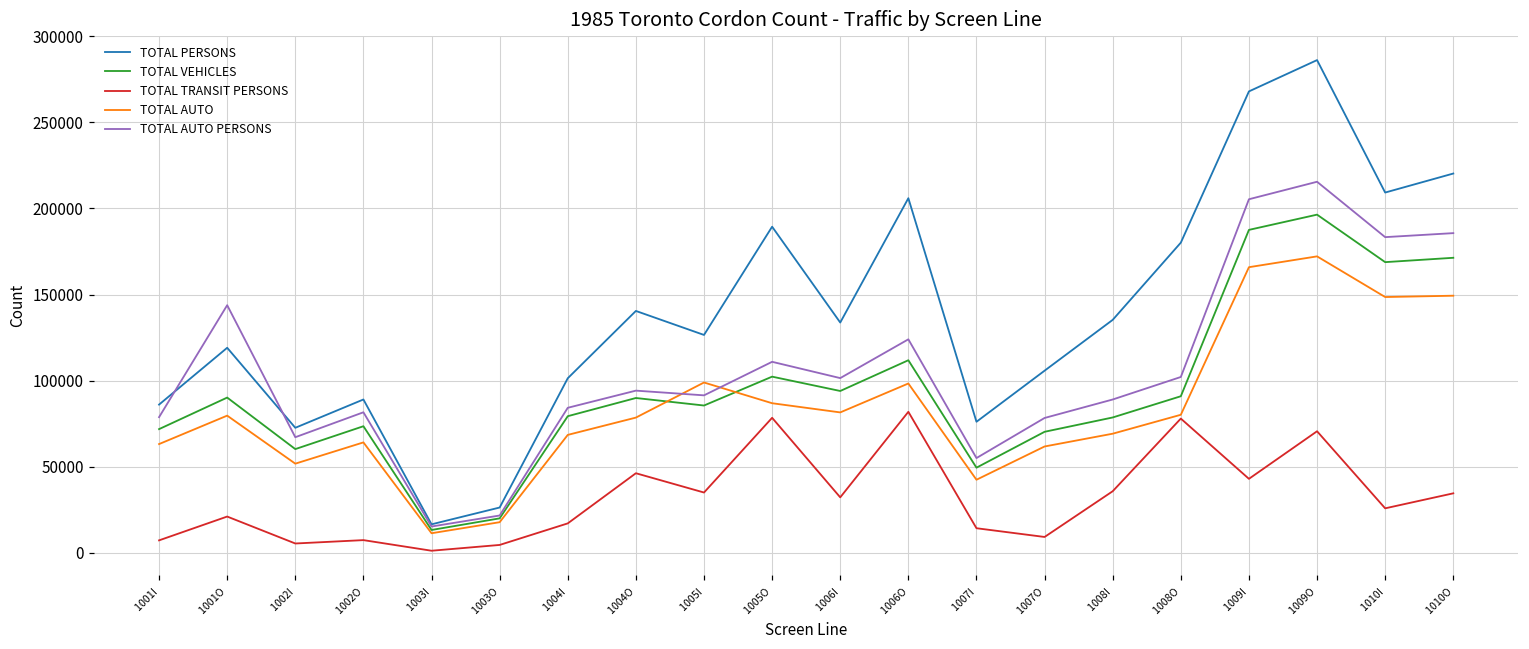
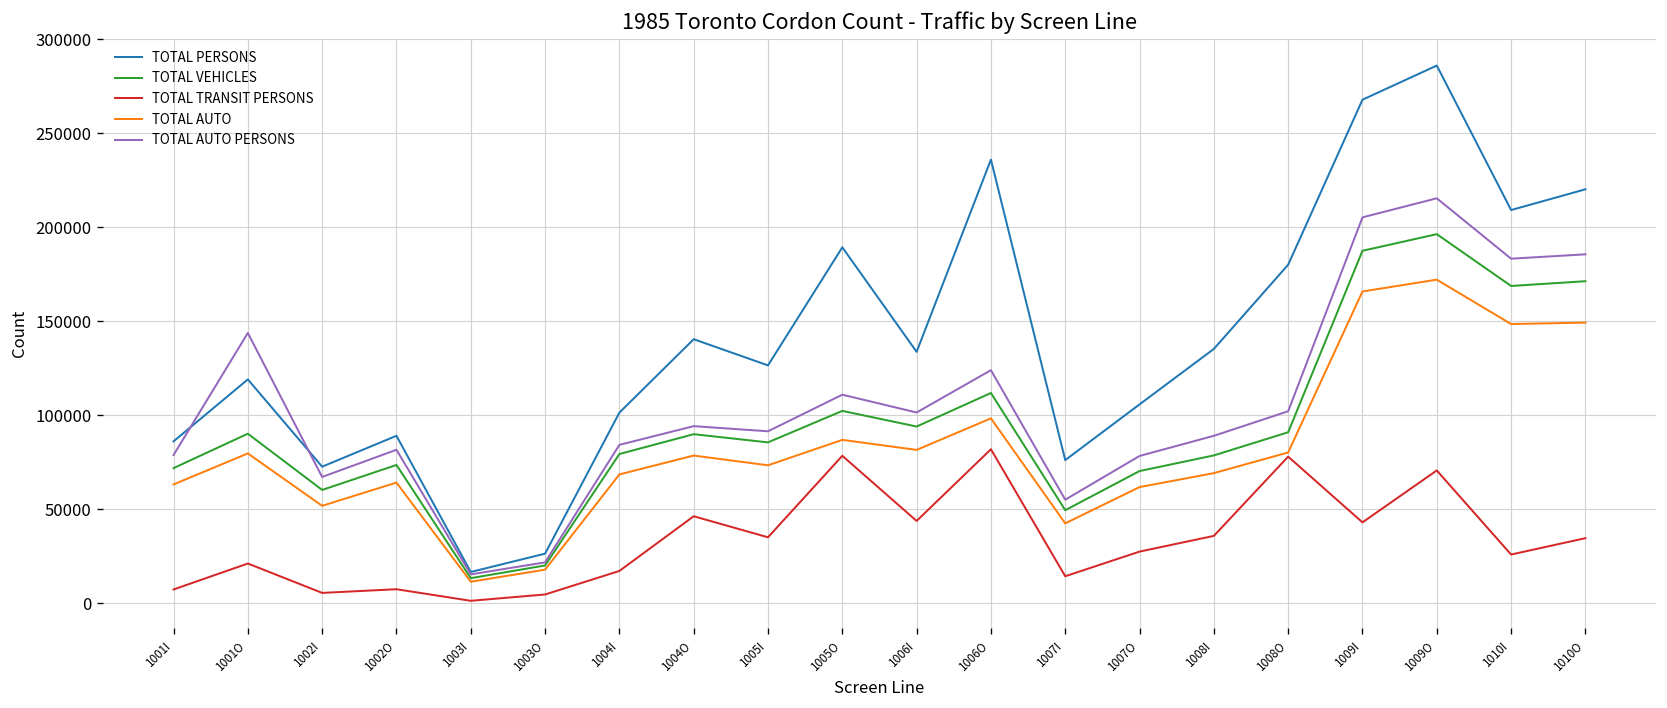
  {
    "TOTAL PERSONS": {
      "1001I": 86000,
      "1001O": 119000,
      "1002I": 73000,
      "1002O": 89000,
      "1003O": 26000,
      "1004I": 101000,
      "1004O": 140000,
      "1005I": 127000,
      "1005O": 189000,
      "1006I": 134000,
-     "1006O": 206000,
+     "1006O": 236000,
      "1007I": 76000,
      "1007O": 106000,
      "1008I": 135000,
      "1008O": 180000,
      "1009I": 268000,
      "1009O": 286000,
      "1010I": 209000,
      "1010O": 220000
    },
    "TOTAL VEHICLES": {
      "1001I": 72000,
      "1001O": 90000,
      "1002I": 60000,
      "1002O": 74000,
      "1003I": 13000,
      "1003O": 20000,
      "1004I": 79000,
      "1004O": 90000,
      "1005I": 86000,
      "1005O": 102000,
      "1006I": 94000,
      "1006O": 112000,
      "1007I": 49000,
      "1007O": 70000,
      "1008I": 79000,
      "1008O": 91000,
      "1009I": 188000,
      "1009O": 196000,
      "1010I": 169000,
      "1010O": 171000
    },
    "TOTAL TRANSIT PERSONS": {
      "1001I": 7000,
      "1001O": 21000,
      "1002I": 5000,
      "1002O": 7000,
      "1003I": 1000,
      "1003O": 5000,
      "1004I": 17000,
      "1004O": 46000,
      "1005I": 35000,
      "1005O": 78000,
-     "1006I": 32000,
+     "1006I": 44000,
      "1006O": 82000,
      "1007I": 14000,
-     "1007O": 9000,
+     "1007O": 27000,
      "1008I": 36000,
      "1008O": 78000,
      "1009I": 43000,
      "1009O": 71000,
      "1010I": 26000,
      "1010O": 35000
    },
    "TOTAL AUTO": {
      "1001I": 63000,
      "1001O": 80000,
      "1002I": 52000,
      "1002O": 64000,
      "1003I": 11000,
      "1003O": 18000,
      "1004I": 69000,
      "1004O": 79000,
-     "1005I": 99000,
+     "1005I": 73000,
      "1005O": 87000,
      "1006I": 82000,
      "1006O": 98000,
      "1007I": 42000,
      "1007O": 62000,
      "1008I": 69000,
      "1008O": 80000,
      "1009I": 166000,
      "1009O": 172000,
      "1010I": 149000,
      "1010O": 149000
    },
    "TOTAL AUTO PERSONS": {
      "1001I": 79000,
      "1001O": 144000,
      "1002I": 67000,
      "1002O": 82000,
      "1003O": 22000,
      "1004I": 84000,
      "1004O": 94000,
      "1005I": 91000,
      "1005O": 111000,
      "1006I": 101000,
      "1006O": 124000,
      "1007I": 55000,
      "1007O": 78000,
      "1008I": 89000,
      "1008O": 102000,
      "1009I": 205000,
      "1009O": 215000,
      "1010I": 183000,
      "1010O": 186000
    }
  }
